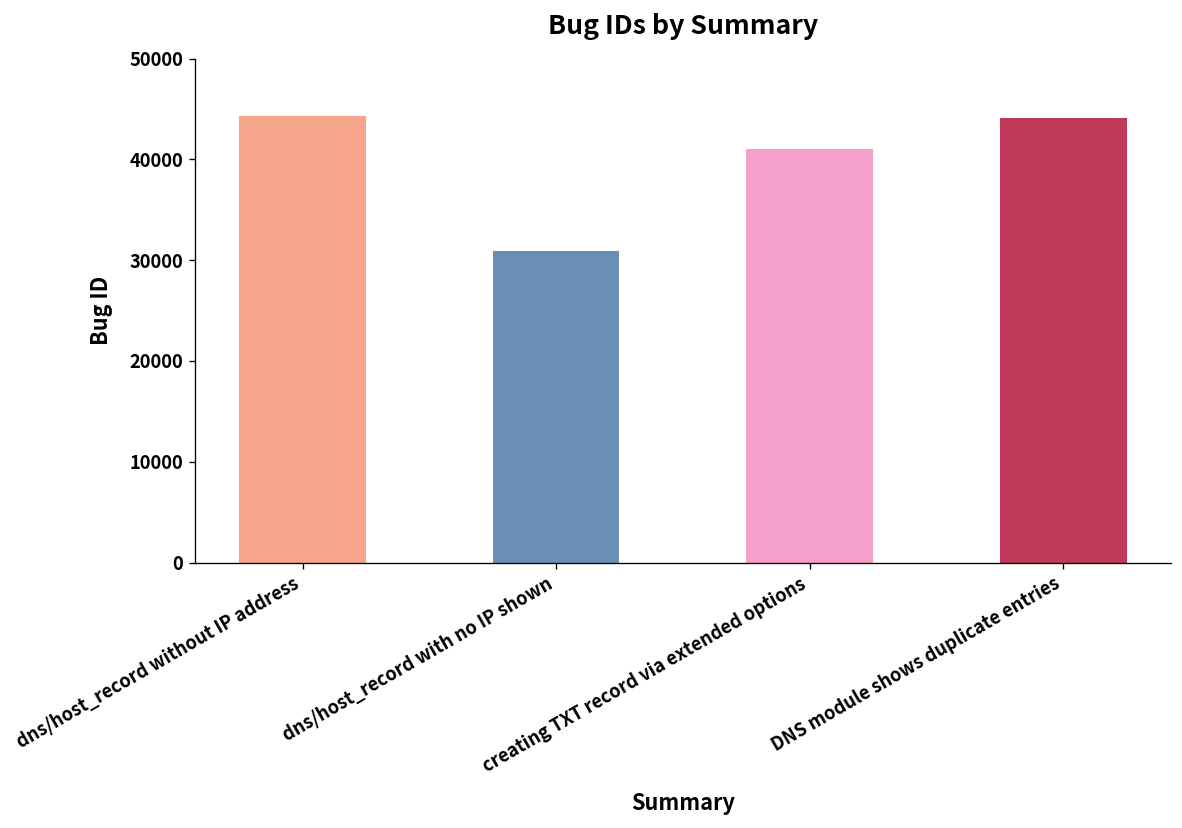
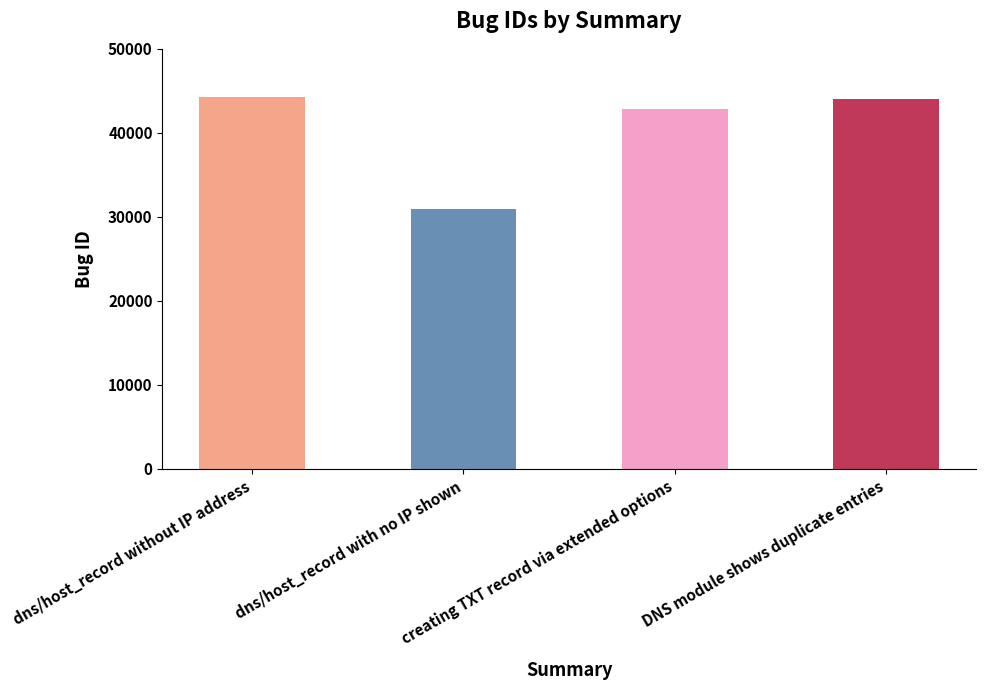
  {
    "dns/host_record without IP address": 44000,
    "dns/host_record with no IP shown": 31000,
-   "creating TXT record via extended options": 41000,
+   "creating TXT record via extended options": 43000,
    "DNS module shows duplicate entries": 44000
  }
